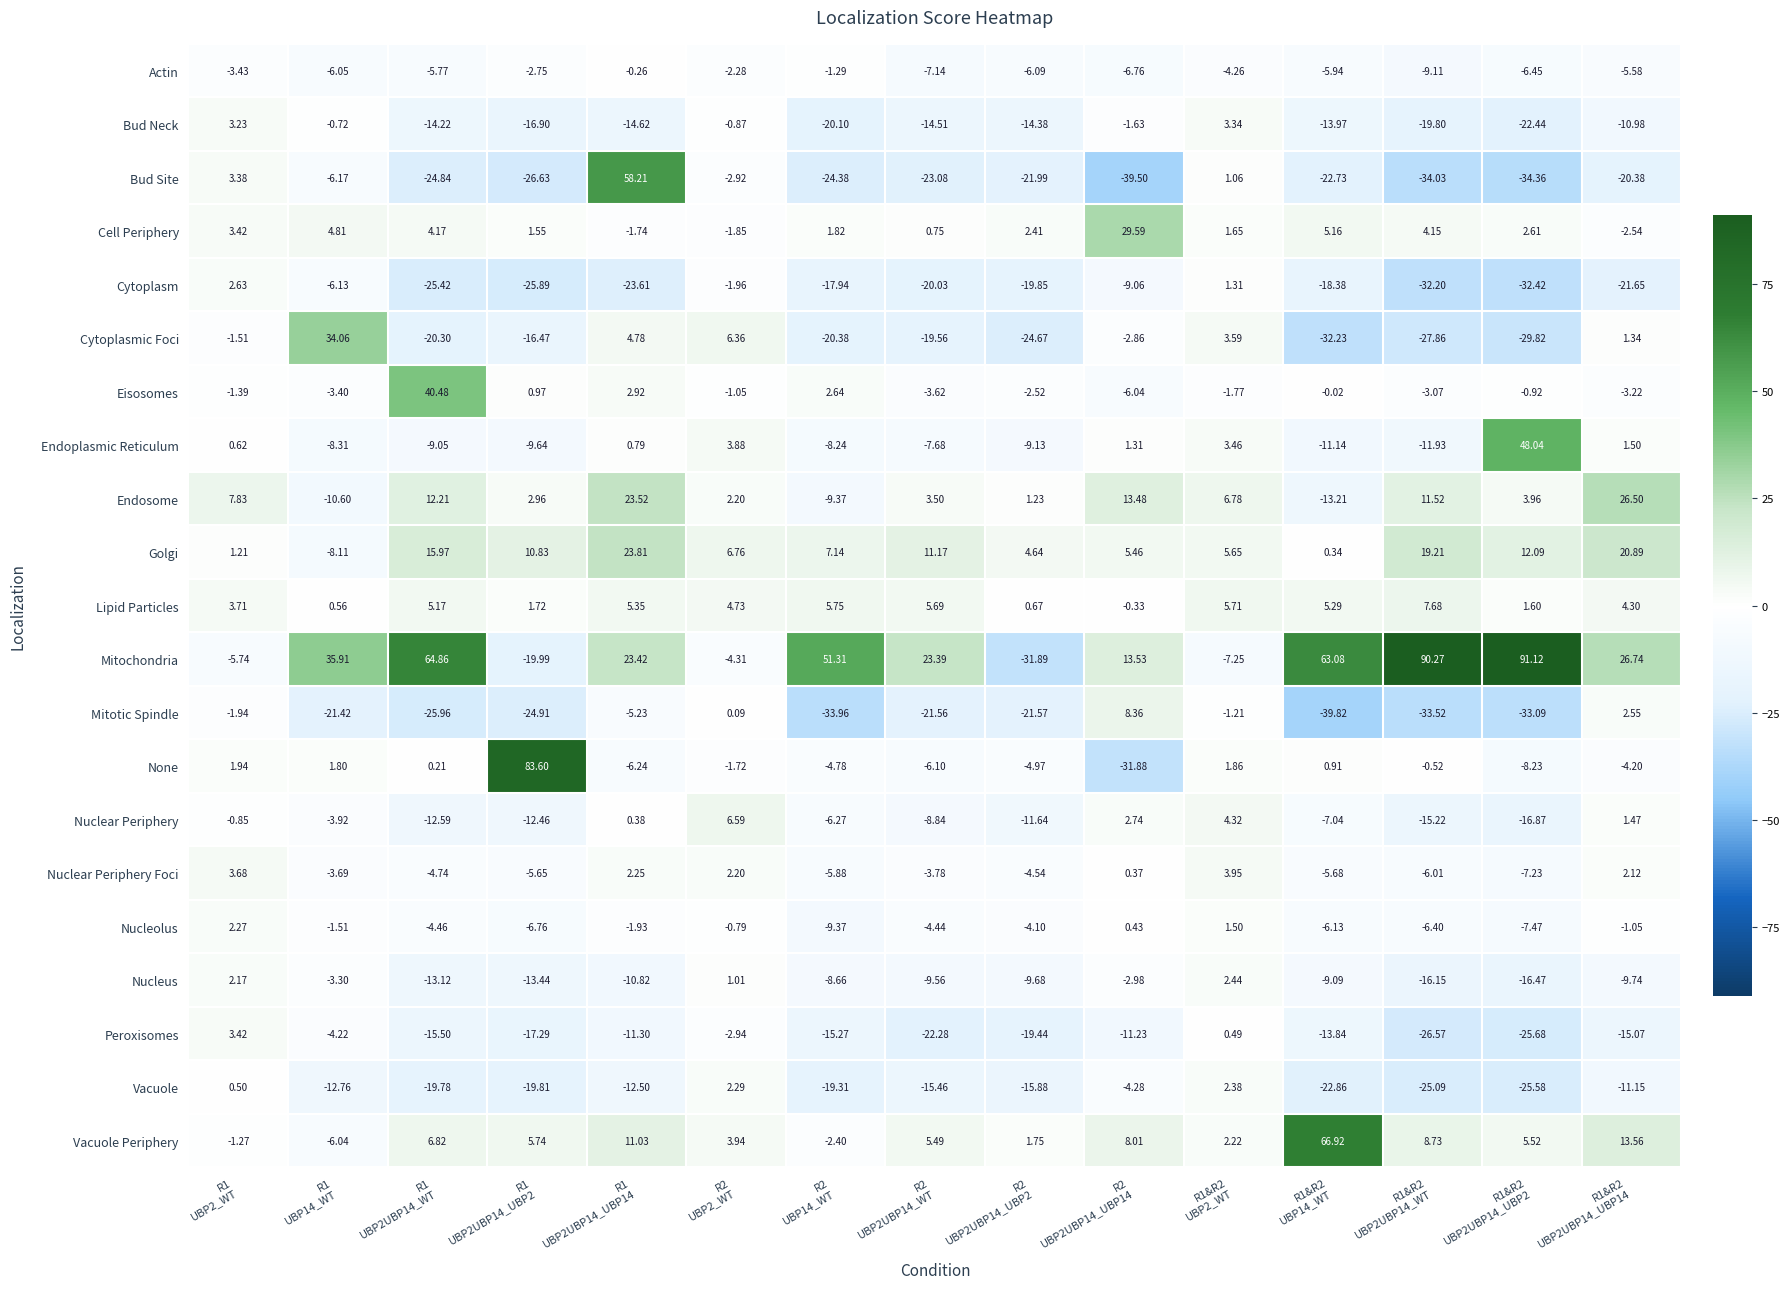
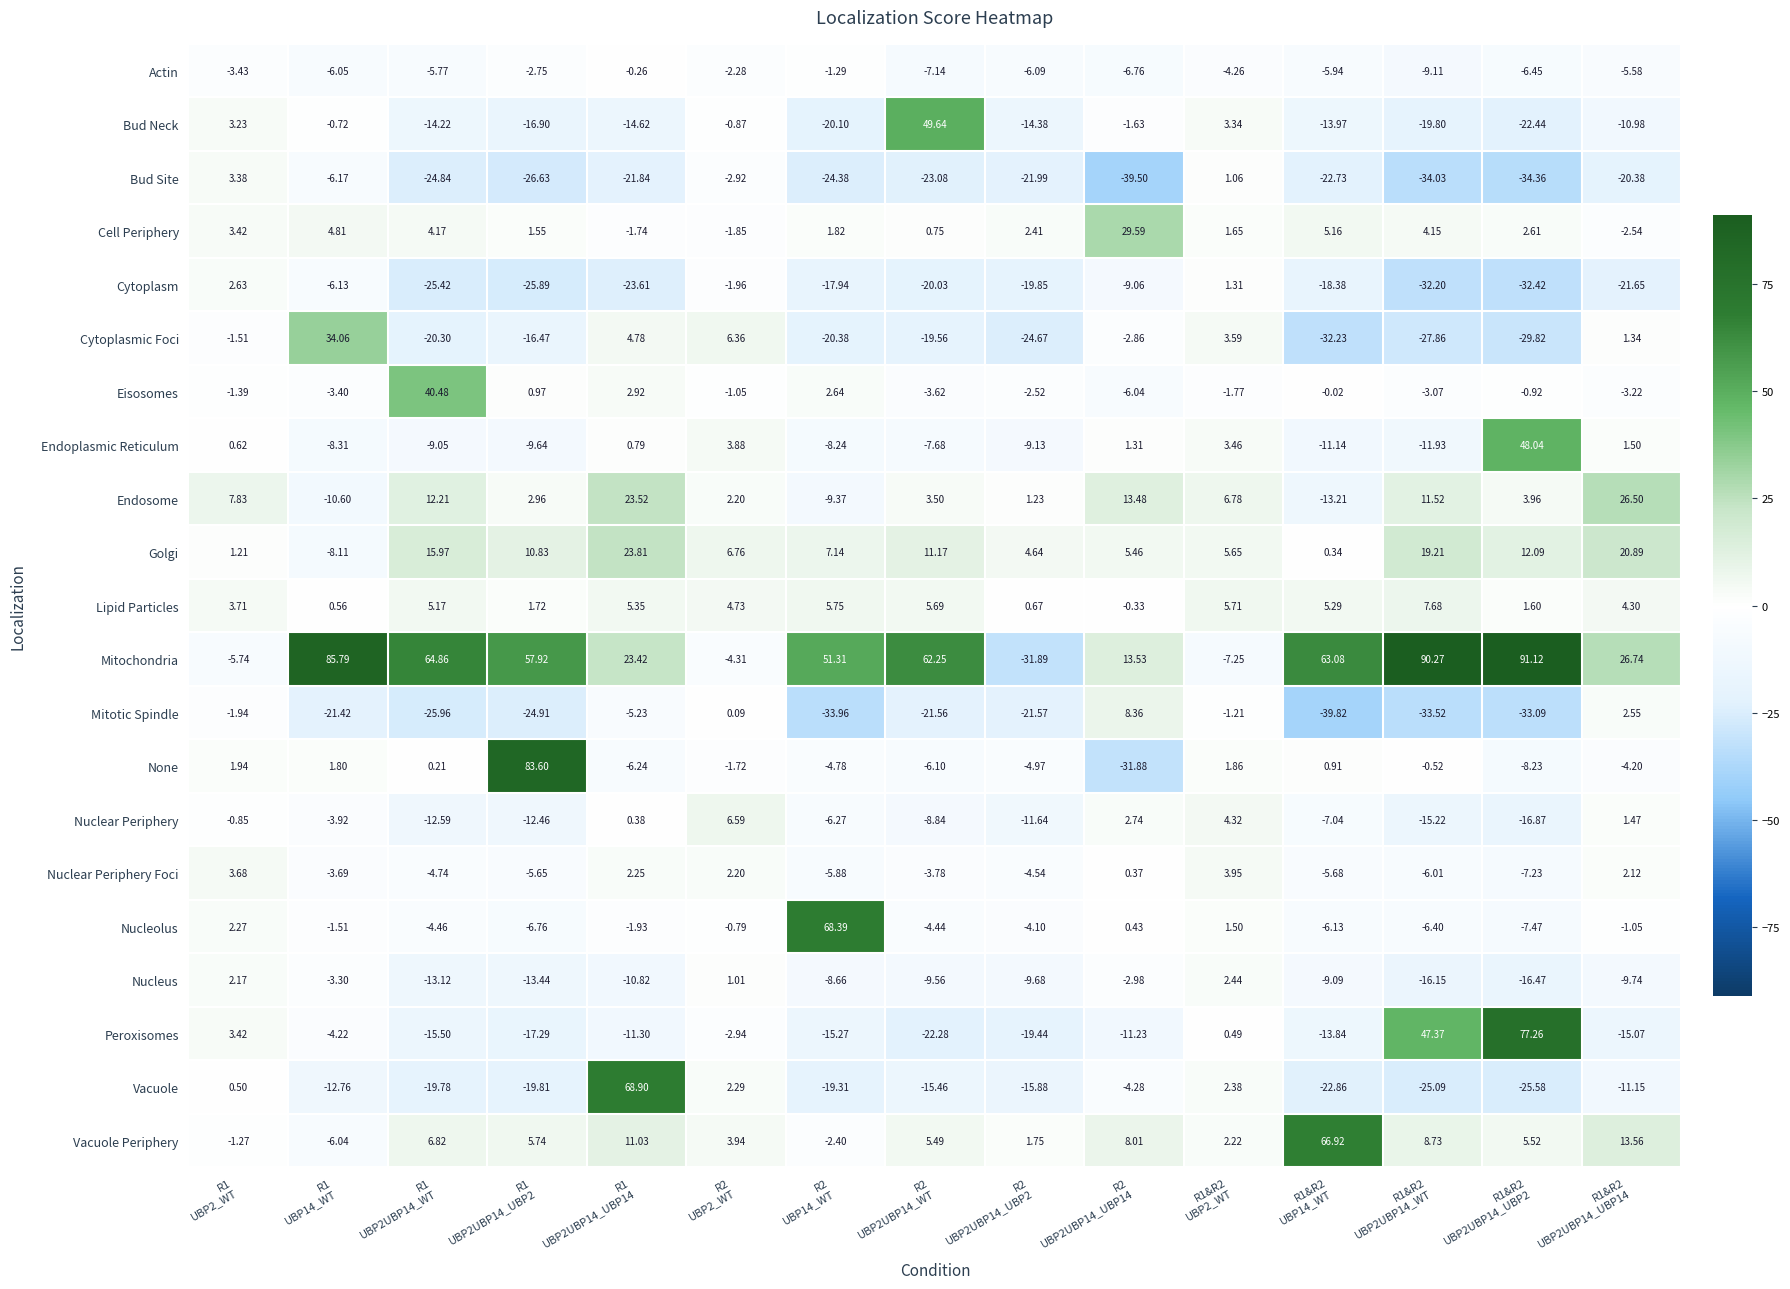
  {
    "Bud Neck": {
      "R1 UBP2_WT": 3.23,
      "R1 UBP14_WT": -0.72,
      "R1 UBP2UBP14_WT": -14.22,
      "R1 UBP2UBP14_UBP2": -16.90,
      "R1 UBP2UBP14_UBP14": -14.62,
      "R2 UBP2_WT": -0.87,
      "R2 UBP14_WT": -20.10,
-     "R2 UBP2UBP14_WT": -14.51,
+     "R2 UBP2UBP14_WT": 49.64,
      "R2 UBP2UBP14_UBP2": -14.38,
      "R2 UBP2UBP14_UBP14": -1.63,
      "R1&R2 UBP2_WT": 3.34,
      "R1&R2 UBP14_WT": -13.97,
      "R1&R2 UBP2UBP14_WT": -19.80,
      "R1&R2 UBP2UBP14_UBP2": -22.44,
      "R1&R2 UBP2UBP14_UBP14": -10.98
    },
    "Bud Site": {
      "R1 UBP2_WT": 3.38,
      "R1 UBP14_WT": -6.17,
      "R1 UBP2UBP14_WT": -24.84,
      "R1 UBP2UBP14_UBP2": -26.63,
-     "R1 UBP2UBP14_UBP14": 58.21,
+     "R1 UBP2UBP14_UBP14": -21.84,
      "R2 UBP2_WT": -2.92,
      "R2 UBP14_WT": -24.38,
      "R2 UBP2UBP14_WT": -23.08,
      "R2 UBP2UBP14_UBP2": -21.99,
      "R2 UBP2UBP14_UBP14": -39.50,
      "R1&R2 UBP2_WT": 1.06,
      "R1&R2 UBP14_WT": -22.73,
      "R1&R2 UBP2UBP14_WT": -34.03,
      "R1&R2 UBP2UBP14_UBP2": -34.36,
      "R1&R2 UBP2UBP14_UBP14": -20.38
    },
    "Mitochondria": {
      "R1 UBP2_WT": -5.74,
-     "R1 UBP14_WT": 35.91,
+     "R1 UBP14_WT": 85.79,
      "R1 UBP2UBP14_WT": 64.86,
-     "R1 UBP2UBP14_UBP2": -19.99,
+     "R1 UBP2UBP14_UBP2": 57.92,
      "R1 UBP2UBP14_UBP14": 23.42,
      "R2 UBP2_WT": -4.31,
      "R2 UBP14_WT": 51.31,
-     "R2 UBP2UBP14_WT": 23.39,
+     "R2 UBP2UBP14_WT": 62.25,
      "R2 UBP2UBP14_UBP2": -31.89,
      "R2 UBP2UBP14_UBP14": 13.53,
      "R1&R2 UBP2_WT": -7.25,
      "R1&R2 UBP14_WT": 63.08,
      "R1&R2 UBP2UBP14_WT": 90.27,
      "R1&R2 UBP2UBP14_UBP2": 91.12,
      "R1&R2 UBP2UBP14_UBP14": 26.74
    },
    "Nucleolus": {
      "R1 UBP2_WT": 2.27,
      "R1 UBP14_WT": -1.51,
      "R1 UBP2UBP14_WT": -4.46,
      "R1 UBP2UBP14_UBP2": -6.76,
      "R1 UBP2UBP14_UBP14": -1.93,
      "R2 UBP2_WT": -0.79,
-     "R2 UBP14_WT": -9.37,
+     "R2 UBP14_WT": 68.39,
      "R2 UBP2UBP14_WT": -4.44,
      "R2 UBP2UBP14_UBP2": -4.10,
      "R2 UBP2UBP14_UBP14": 0.43,
      "R1&R2 UBP2_WT": 1.50,
      "R1&R2 UBP14_WT": -6.13,
      "R1&R2 UBP2UBP14_WT": -6.40,
      "R1&R2 UBP2UBP14_UBP2": -7.47,
      "R1&R2 UBP2UBP14_UBP14": -1.05
    },
    "Peroxisomes": {
      "R1 UBP2_WT": 3.42,
      "R1 UBP14_WT": -4.22,
      "R1 UBP2UBP14_WT": -15.50,
      "R1 UBP2UBP14_UBP2": -17.29,
      "R1 UBP2UBP14_UBP14": -11.30,
      "R2 UBP2_WT": -2.94,
      "R2 UBP14_WT": -15.27,
      "R2 UBP2UBP14_WT": -22.28,
      "R2 UBP2UBP14_UBP2": -19.44,
      "R2 UBP2UBP14_UBP14": -11.23,
      "R1&R2 UBP2_WT": 0.49,
      "R1&R2 UBP14_WT": -13.84,
-     "R1&R2 UBP2UBP14_WT": -26.57,
-     "R1&R2 UBP2UBP14_UBP2": -25.68,
+     "R1&R2 UBP2UBP14_WT": 47.37,
+     "R1&R2 UBP2UBP14_UBP2": 77.26,
      "R1&R2 UBP2UBP14_UBP14": -15.07
    },
    "Vacuole": {
      "R1 UBP2_WT": 0.50,
      "R1 UBP14_WT": -12.76,
      "R1 UBP2UBP14_WT": -19.78,
      "R1 UBP2UBP14_UBP2": -19.81,
-     "R1 UBP2UBP14_UBP14": -12.50,
+     "R1 UBP2UBP14_UBP14": 68.90,
      "R2 UBP2_WT": 2.29,
      "R2 UBP14_WT": -19.31,
      "R2 UBP2UBP14_WT": -15.46,
      "R2 UBP2UBP14_UBP2": -15.88,
      "R2 UBP2UBP14_UBP14": -4.28,
      "R1&R2 UBP2_WT": 2.38,
      "R1&R2 UBP14_WT": -22.86,
      "R1&R2 UBP2UBP14_WT": -25.09,
      "R1&R2 UBP2UBP14_UBP2": -25.58,
      "R1&R2 UBP2UBP14_UBP14": -11.15
    }
  }
